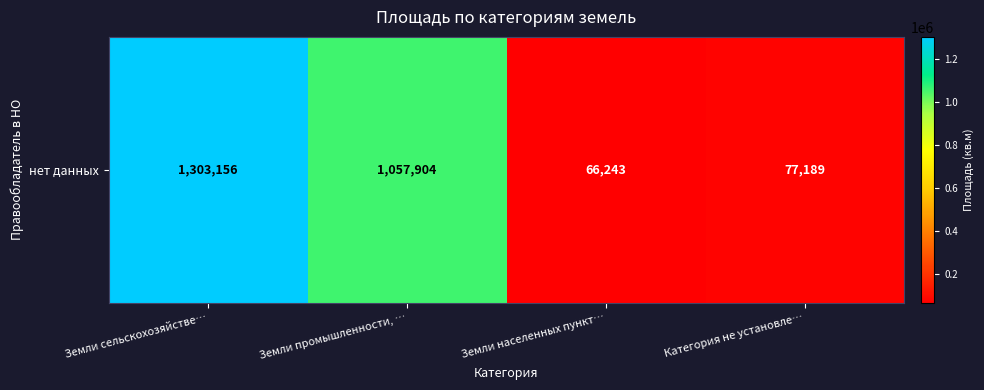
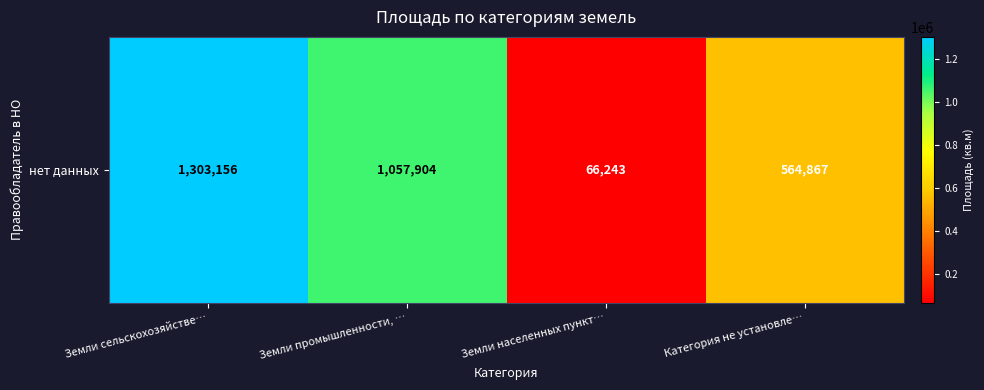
  {
    "нет данных": {
      "Земли сельскохозяйстве…": "1,303,156",
      "Земли промышленности, …": "1,057,904",
      "Земли населенных пункт…": "66,243",
-     "Категория не установле…": "77,189"
+     "Категория не установле…": "564,867"
    }
  }
